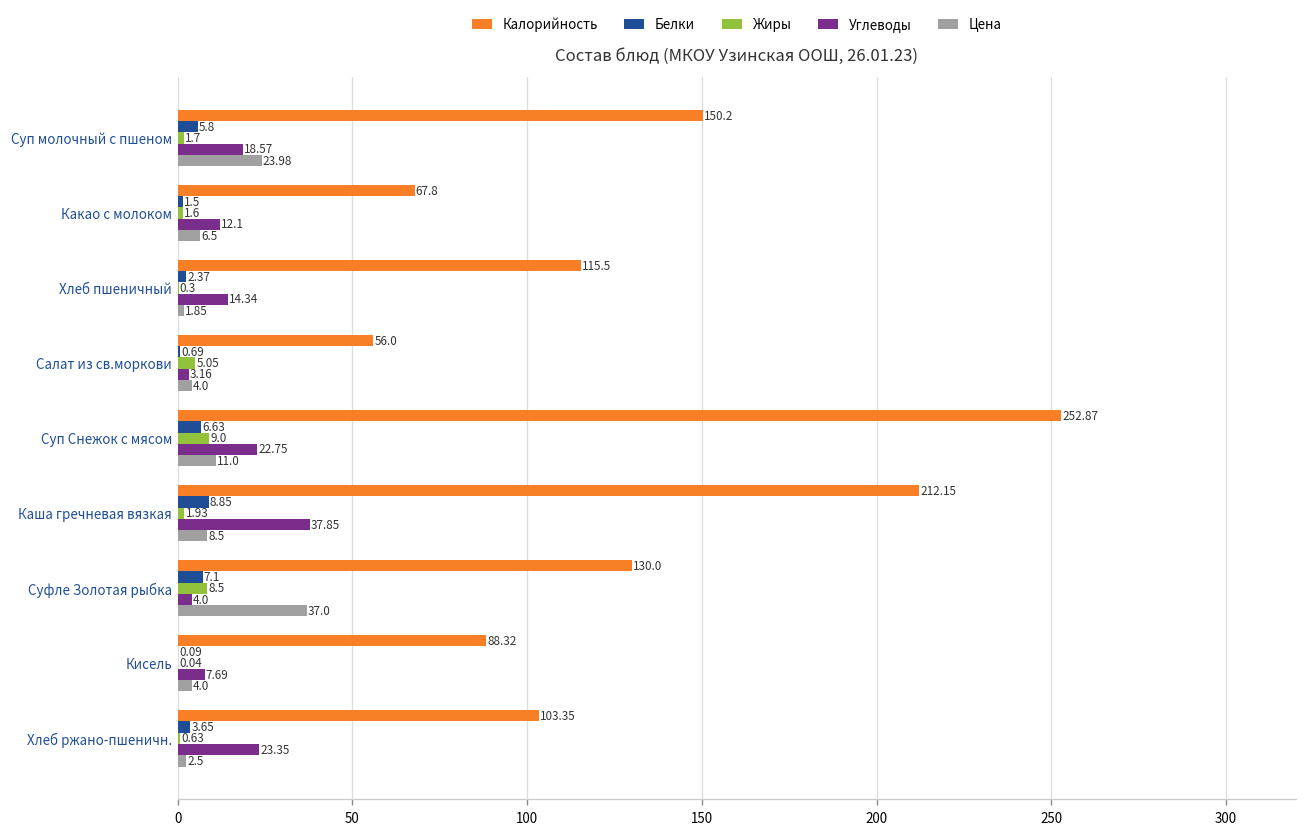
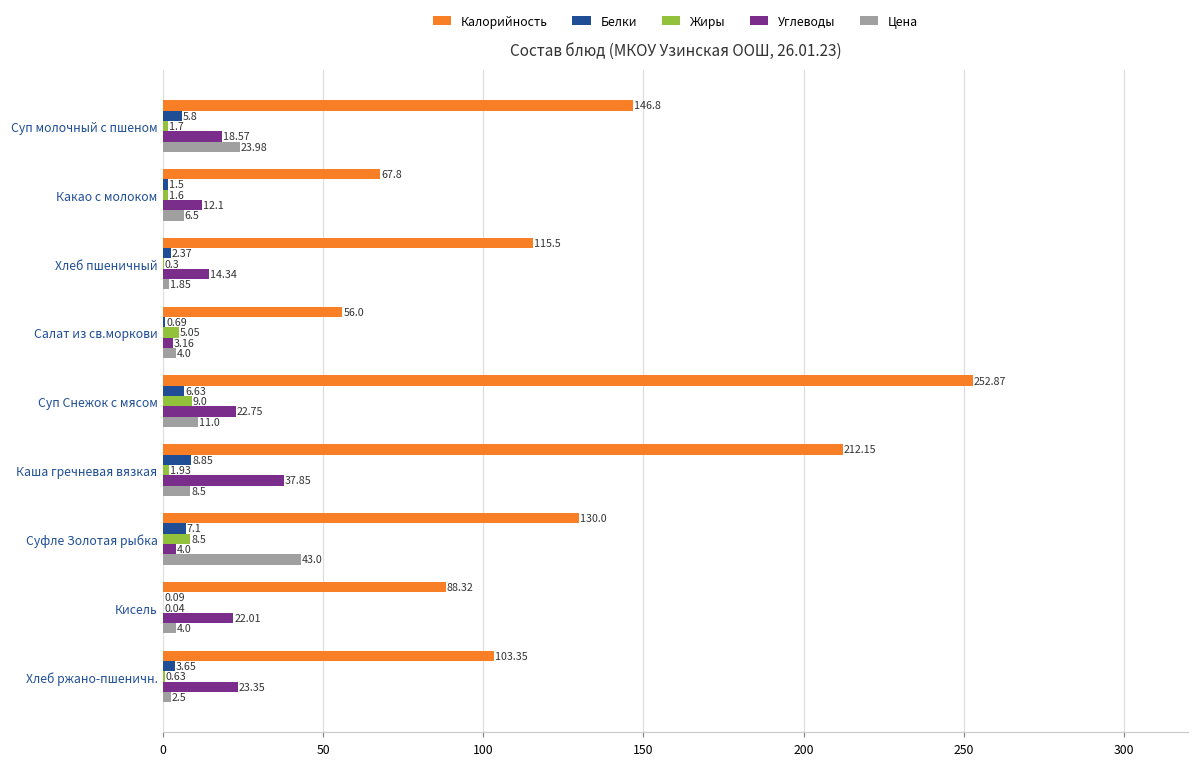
  {
    "Калорийность": {
-     "Суп молочный с пшеном": 150.2,
+     "Суп молочный с пшеном": 146.8,
      "Какао с молоком": 67.8,
      "Хлеб пшеничный": 115.5,
      "Салат из св.моркови": 56.0,
      "Суп Снежок с мясом": 252.87,
      "Каша гречневая вязкая": 212.15,
      "Суфле Золотая рыбка": 130.0,
      "Кисель": 88.32,
      "Хлеб ржано-пшеничн.": 103.35
    },
    "Белки": {
      "Суп молочный с пшеном": 5.8,
      "Какао с молоком": 1.5,
      "Хлеб пшеничный": 2.37,
      "Салат из св.моркови": 0.69,
      "Суп Снежок с мясом": 6.63,
      "Каша гречневая вязкая": 8.85,
      "Суфле Золотая рыбка": 7.1,
      "Кисель": 0.09,
      "Хлеб ржано-пшеничн.": 3.65
    },
    "Жиры": {
      "Суп молочный с пшеном": 1.7,
      "Какао с молоком": 1.6,
      "Хлеб пшеничный": 0.3,
      "Салат из св.моркови": 5.05,
      "Суп Снежок с мясом": 9.0,
      "Каша гречневая вязкая": 1.93,
      "Суфле Золотая рыбка": 8.5,
      "Кисель": 0.04,
      "Хлеб ржано-пшеничн.": 0.63
    },
    "Углеводы": {
      "Суп молочный с пшеном": 18.57,
      "Какао с молоком": 12.1,
      "Хлеб пшеничный": 14.34,
      "Салат из св.моркови": 3.16,
      "Суп Снежок с мясом": 22.75,
      "Каша гречневая вязкая": 37.85,
      "Суфле Золотая рыбка": 4.0,
-     "Кисель": 7.69,
+     "Кисель": 22.01,
      "Хлеб ржано-пшеничн.": 23.35
    },
    "Цена": {
      "Суп молочный с пшеном": 23.98,
      "Какао с молоком": 6.5,
      "Хлеб пшеничный": 1.85,
      "Салат из св.моркови": 4.0,
      "Суп Снежок с мясом": 11.0,
      "Каша гречневая вязкая": 8.5,
-     "Суфле Золотая рыбка": 37.0,
+     "Суфле Золотая рыбка": 43.0,
      "Кисель": 4.0,
      "Хлеб ржано-пшеничн.": 2.5
    }
  }
